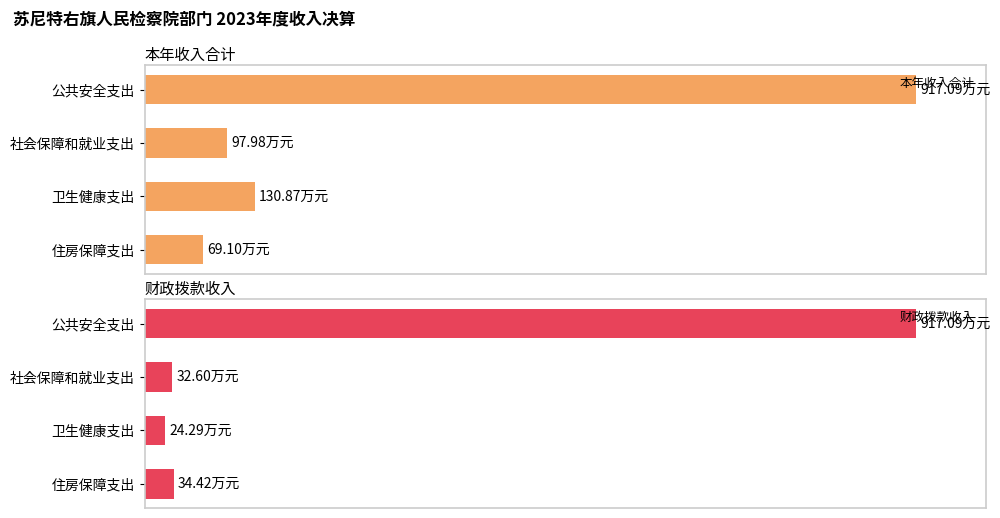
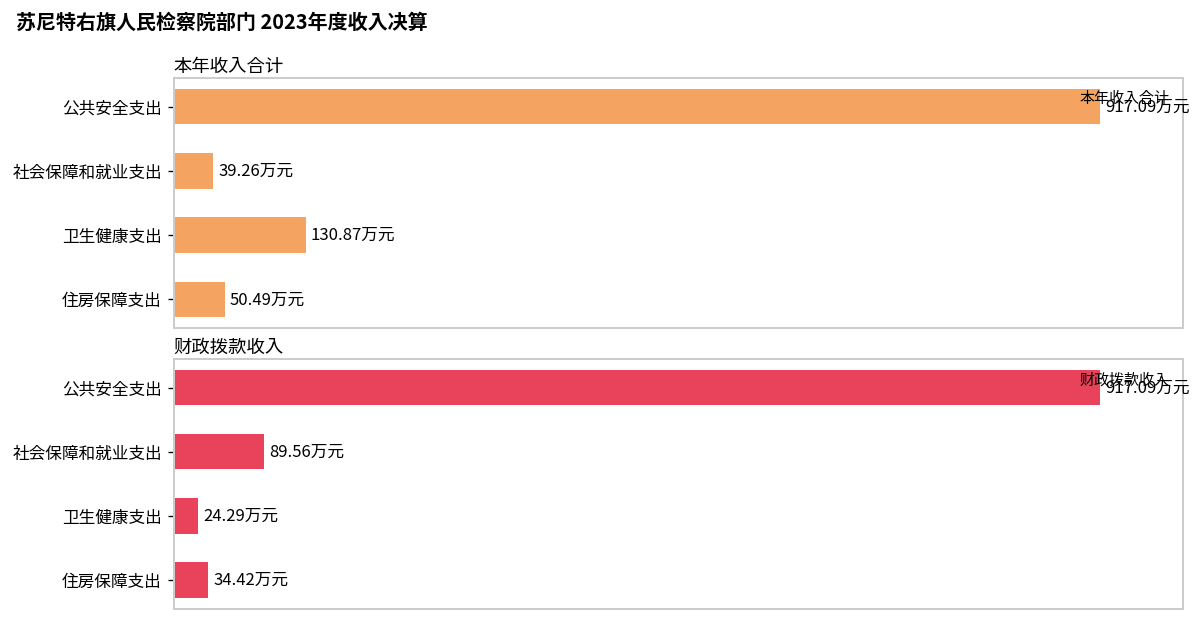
  {
    "本年收入合计": {
      "公共安全支出": 917.09,
-     "社会保障和就业支出": 97.98,
+     "社会保障和就业支出": 39.26,
      "卫生健康支出": 130.87,
-     "住房保障支出": 69.10
+     "住房保障支出": 50.49
    },
    "财政拨款收入": {
      "公共安全支出": 917.09,
-     "社会保障和就业支出": 32.60,
+     "社会保障和就业支出": 89.56,
      "卫生健康支出": 24.29,
      "住房保障支出": 34.42
    }
  }
